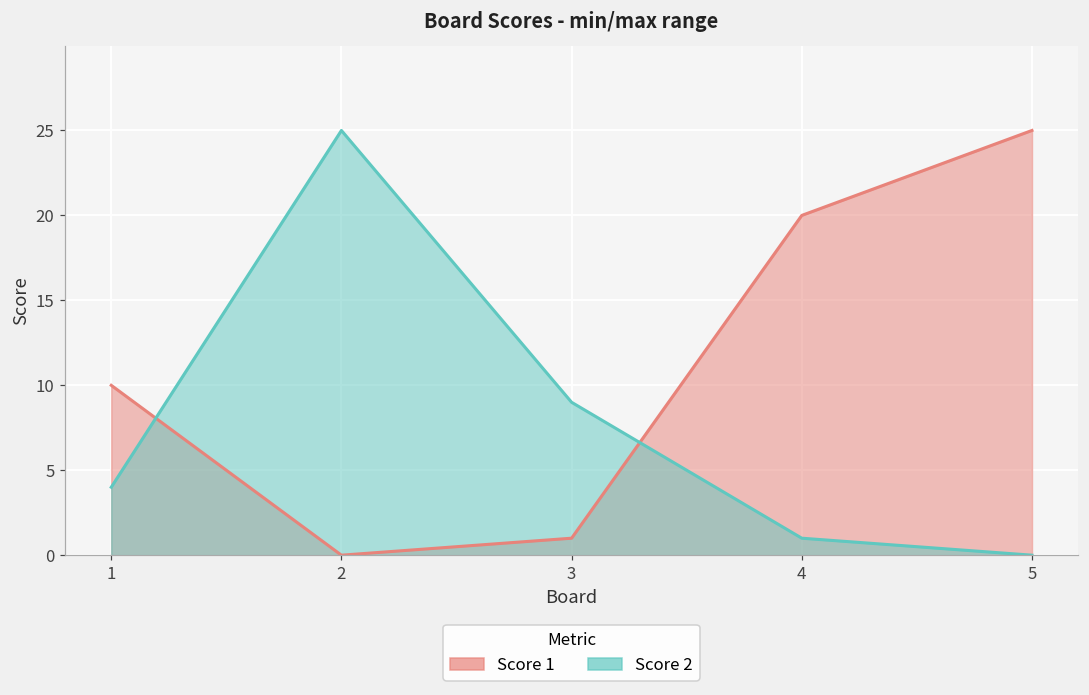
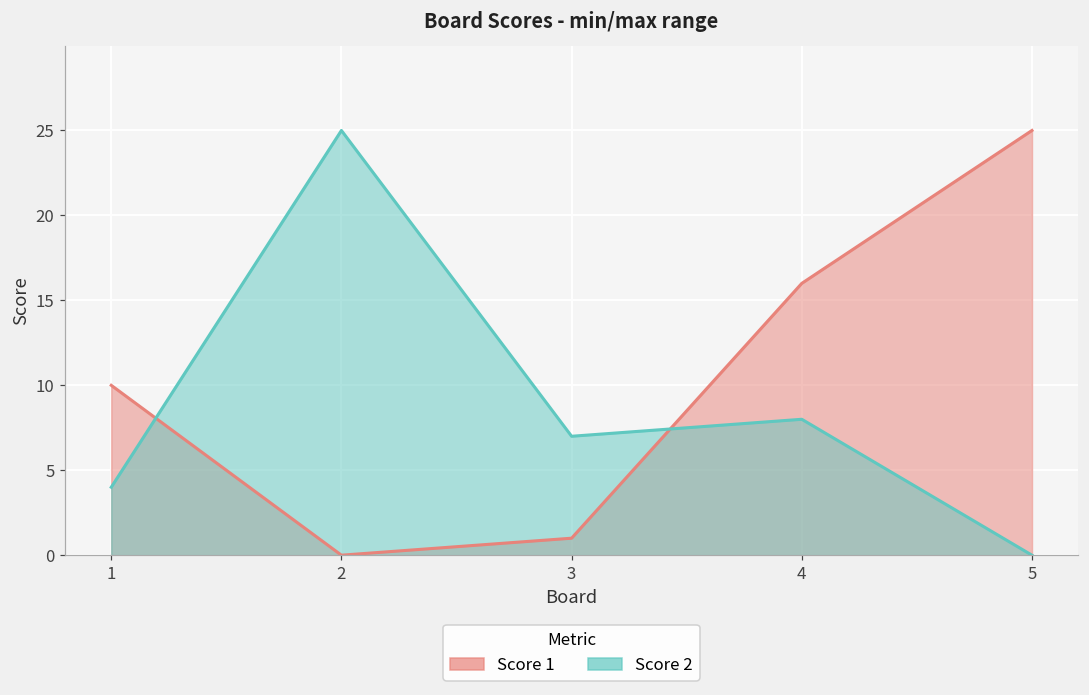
  {
    "Score 1": {
      "1": 10,
      "2": 0,
      "3": 1,
-     "4": 20,
+     "4": 16,
      "5": 25
    },
    "Score 2": {
      "1": 4,
      "2": 25,
-     "3": 9,
-     "4": 1,
+     "3": 7,
+     "4": 8,
      "5": 0
    }
  }
